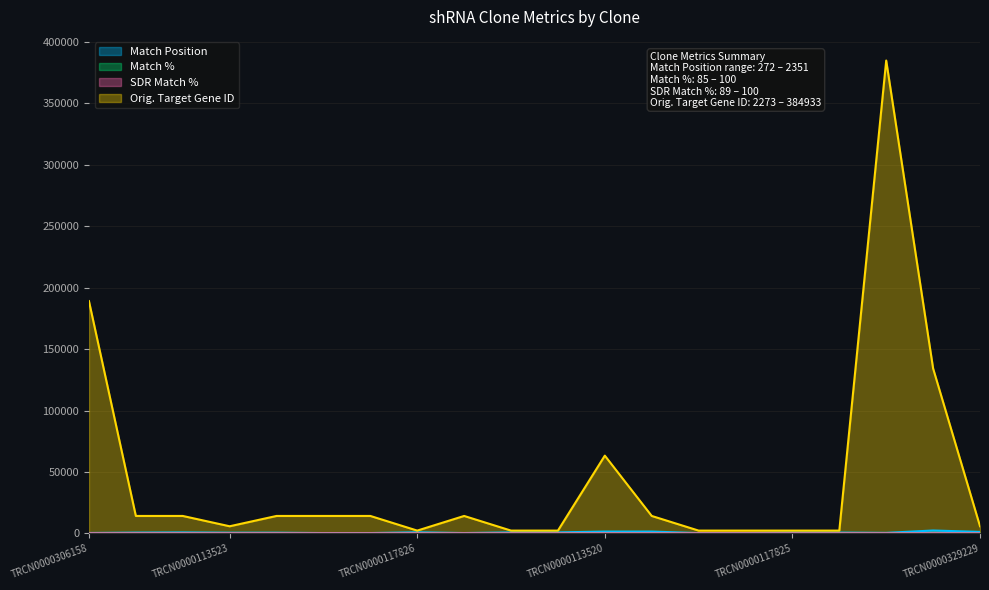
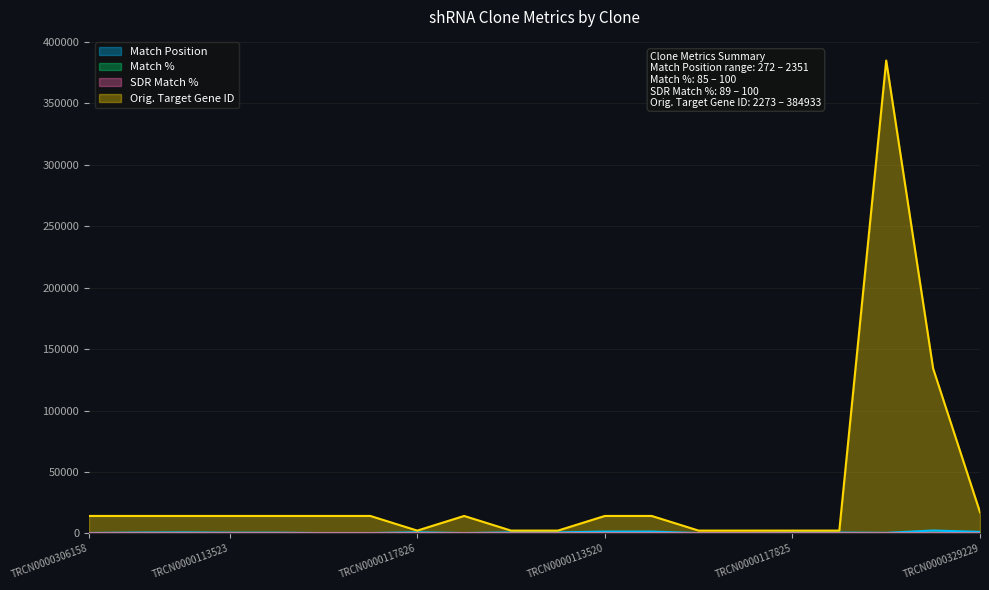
  {
    "Orig. Target Gene ID": {
-     "TRCN0000306158": 189000,
-     "TRCN0000113523": 6000,
-     "TRCN0000113520": 63000,
-     "TRCN0000329229": 6000
+     "TRCN0000306158": 14000,
+     "TRCN0000113523": 14000,
+     "TRCN0000113520": 14000,
+     "TRCN0000329229": 17000
    }
  }
